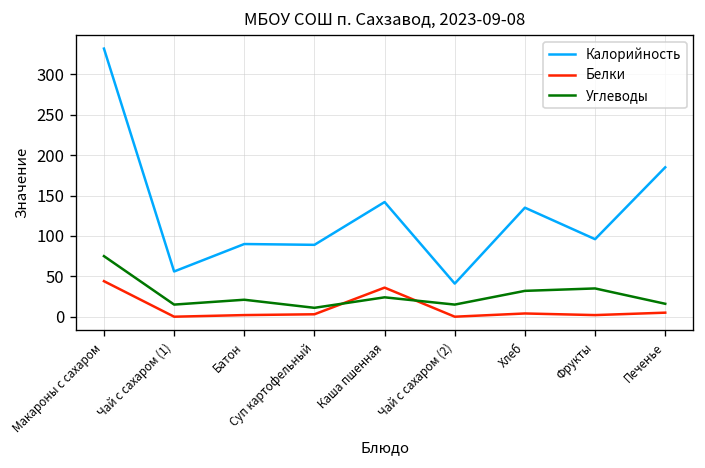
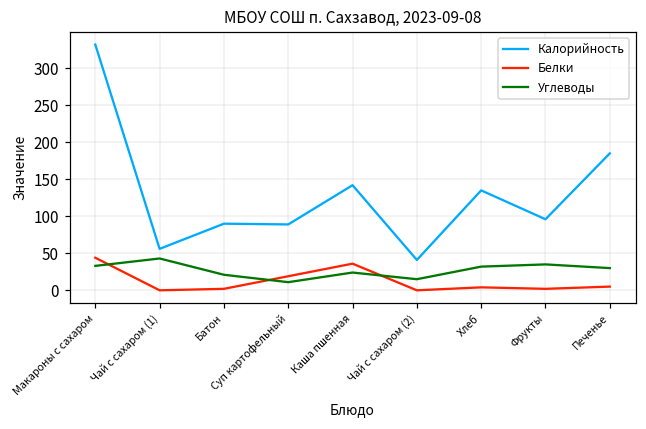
  {
    "Калорийность": {
      "Макароны с сахаром": 330,
      "Чай с сахаром (1)": 60,
      "Батон": 90,
      "Суп картофельный": 90,
      "Каша пшенная": 140,
      "Чай с сахаром (2)": 40,
      "Хлеб": 140,
      "Фрукты": 100,
      "Печенье": 190
    },
    "Белки": {
      "Макароны с сахаром": 40,
      "Чай с сахаром (1)": 0,
      "Батон": 0,
-     "Суп картофельный": 0,
+     "Суп картофельный": 20,
      "Каша пшенная": 40,
      "Чай с сахаром (2)": 0,
      "Хлеб": 0,
      "Фрукты": 0,
      "Печенье": 10
    },
    "Углеводы": {
-     "Макароны с сахаром": 80,
-     "Чай с сахаром (1)": 20,
+     "Макароны с сахаром": 30,
+     "Чай с сахаром (1)": 40,
      "Батон": 20,
      "Суп картофельный": 10,
      "Каша пшенная": 20,
      "Чай с сахаром (2)": 20,
      "Хлеб": 30,
      "Фрукты": 40,
-     "Печенье": 20
+     "Печенье": 30
    }
  }
